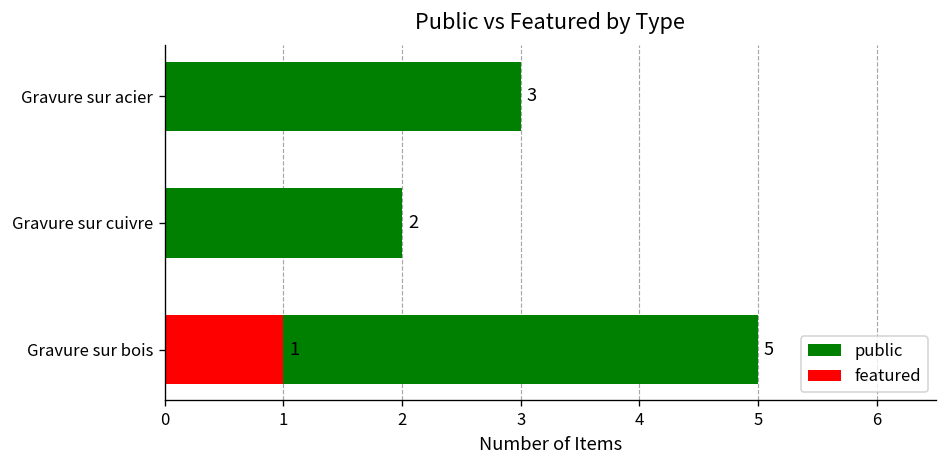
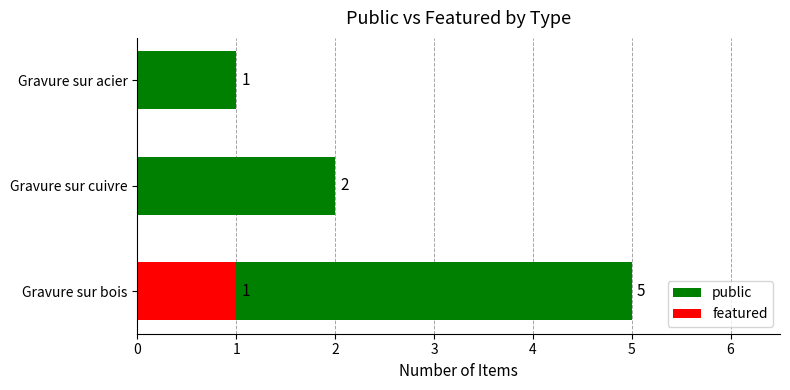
  {
    "public": {
-     "Gravure sur acier": 3,
+     "Gravure sur acier": 1,
      "Gravure sur cuivre": 2,
      "Gravure sur bois": 5
    },
    "featured": {
      "Gravure sur acier": 0.0,
      "Gravure sur cuivre": 0.0
    }
  }
